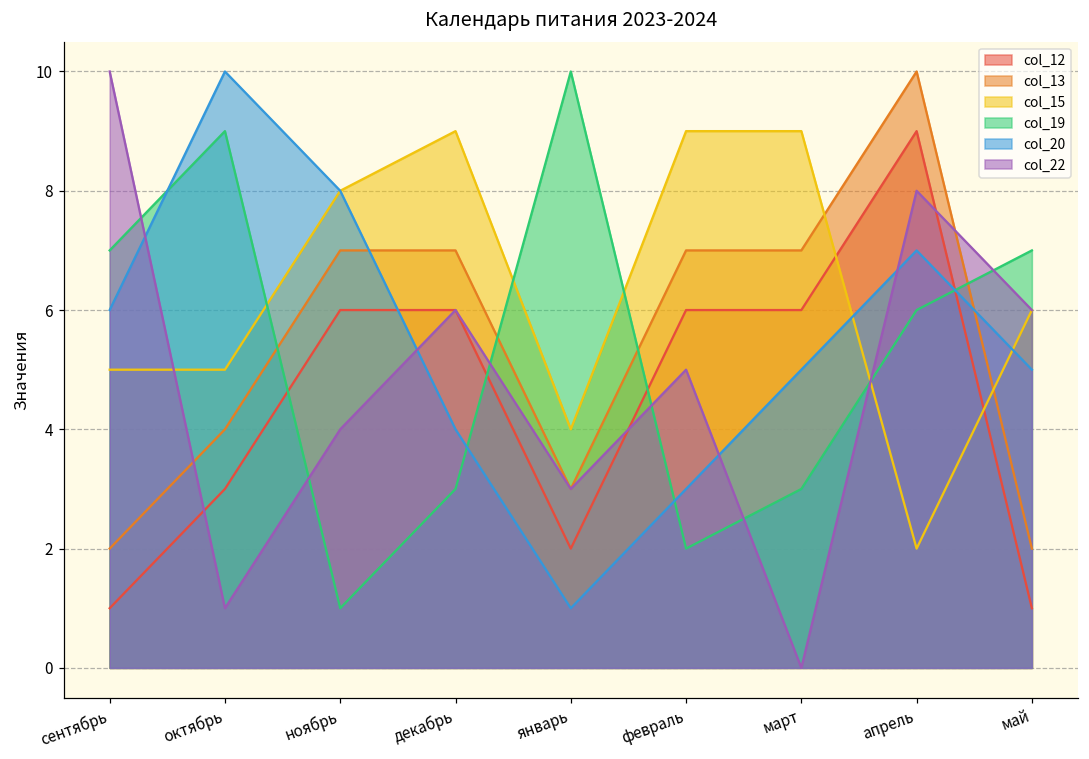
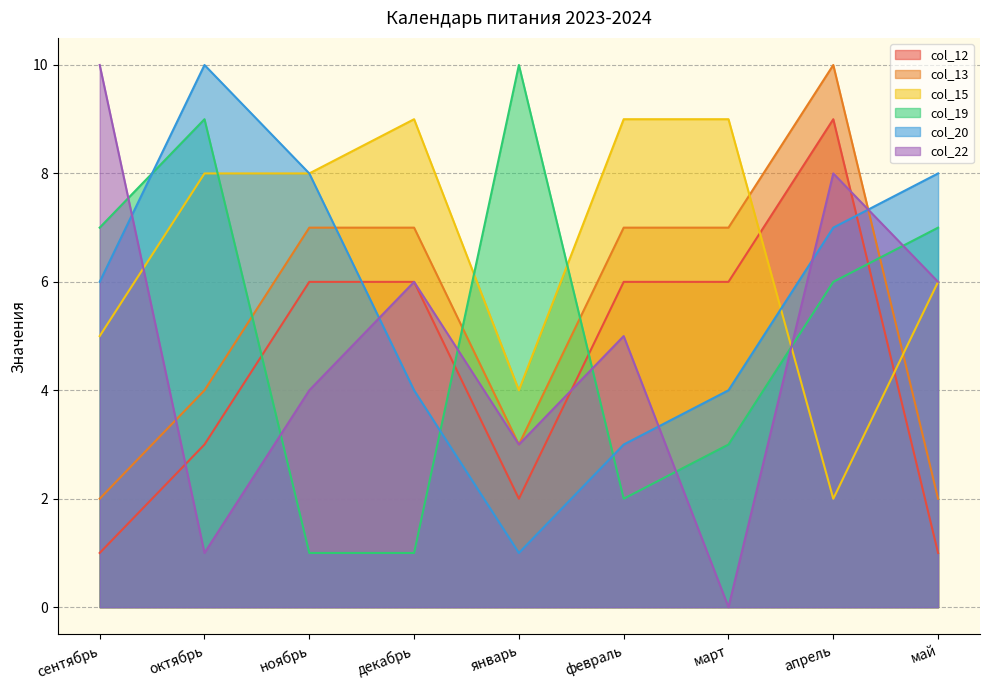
  {
    "col_15": {
      "сентябрь": 5,
-     "октябрь": 5,
+     "октябрь": 8,
      "декабрь": 9,
      "январь": 4,
      "февраль": 9,
      "март": 9,
      "апрель": 2
    },
    "col_19": {
      "сентябрь": 7,
      "октябрь": 9,
      "ноябрь": 1,
-     "декабрь": 3,
+     "декабрь": 1,
      "январь": 10,
      "февраль": 2,
      "март": 3,
      "апрель": 6,
      "май": 7
    },
    "col_20": {
      "сентябрь": 6,
      "октябрь": 10,
      "декабрь": 4,
      "январь": 1,
      "февраль": 3,
-     "март": 5,
+     "март": 4,
      "апрель": 7,
-     "май": 5
+     "май": 8
    },
    "col_22": {
      "сентябрь": 10,
      "октябрь": 1,
      "ноябрь": 4,
      "февраль": 5,
      "март": 0,
      "апрель": 8
    }
  }
